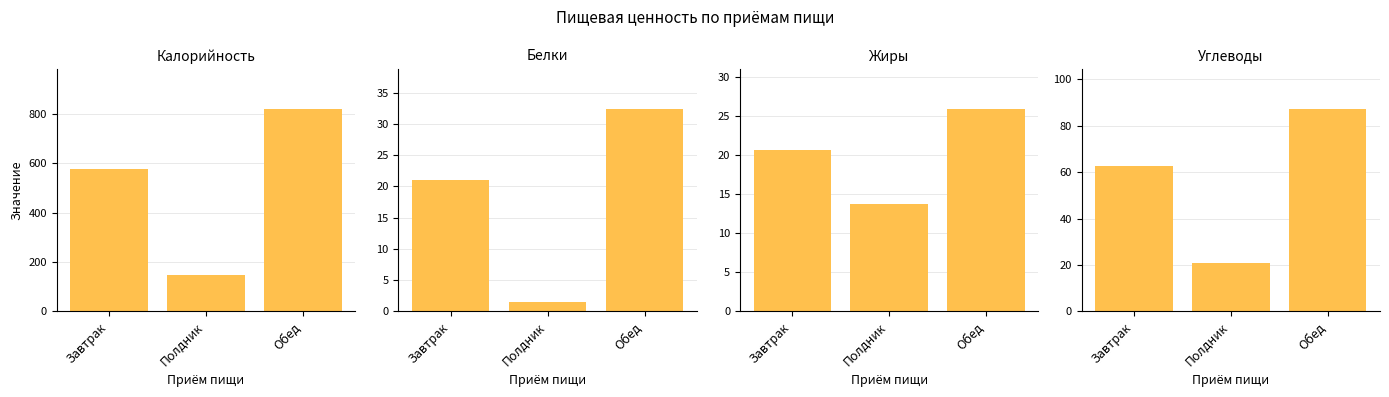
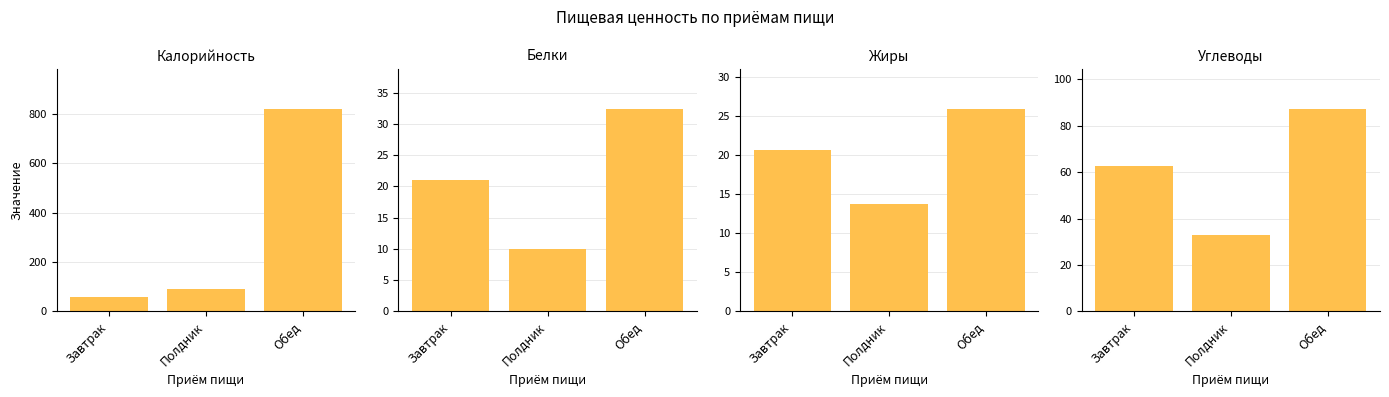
  {
    "Калорийность": {
-     "Завтрак": 580,
-     "Полдник": 150,
+     "Завтрак": 60,
+     "Полдник": 90,
      "Обед": 820
    },
    "Белки": {
      "Завтрак": 21,
-     "Полдник": 2,
+     "Полдник": 10,
      "Обед": 32
    },
    "Жиры": {
      "Завтрак": 21,
      "Полдник": 14,
      "Обед": 26
    },
    "Углеводы": {
      "Завтрак": 62,
-     "Полдник": 21,
+     "Полдник": 33,
      "Обед": 87
    }
  }
